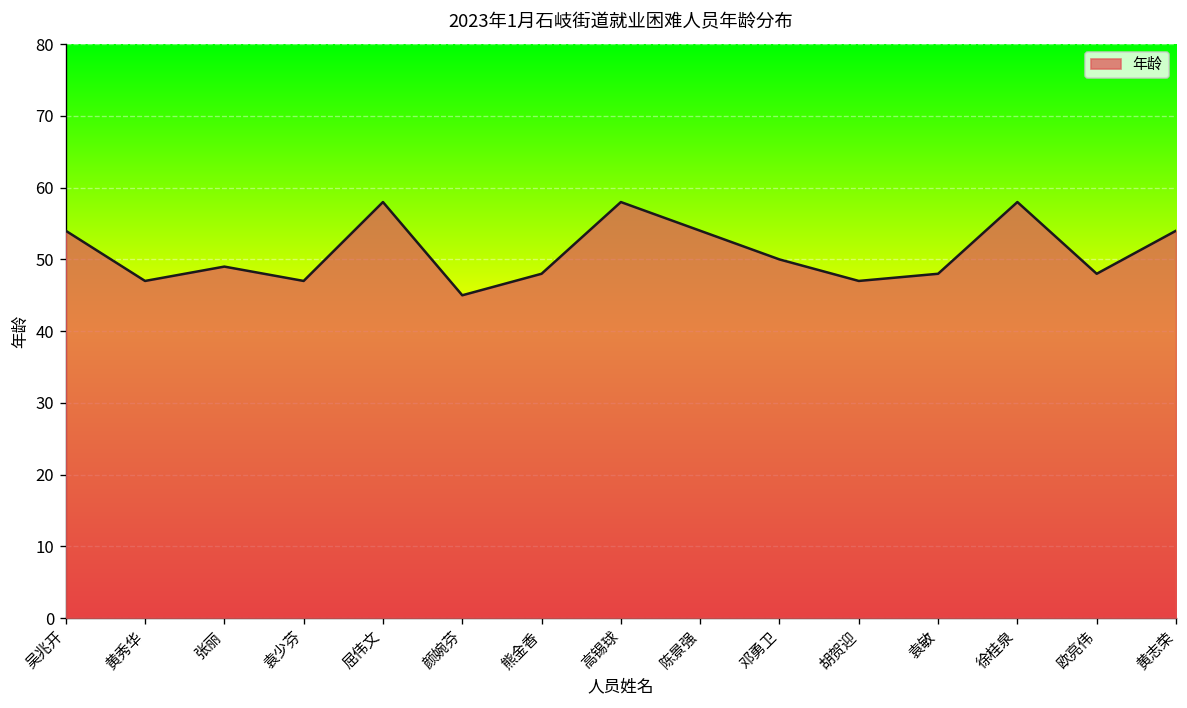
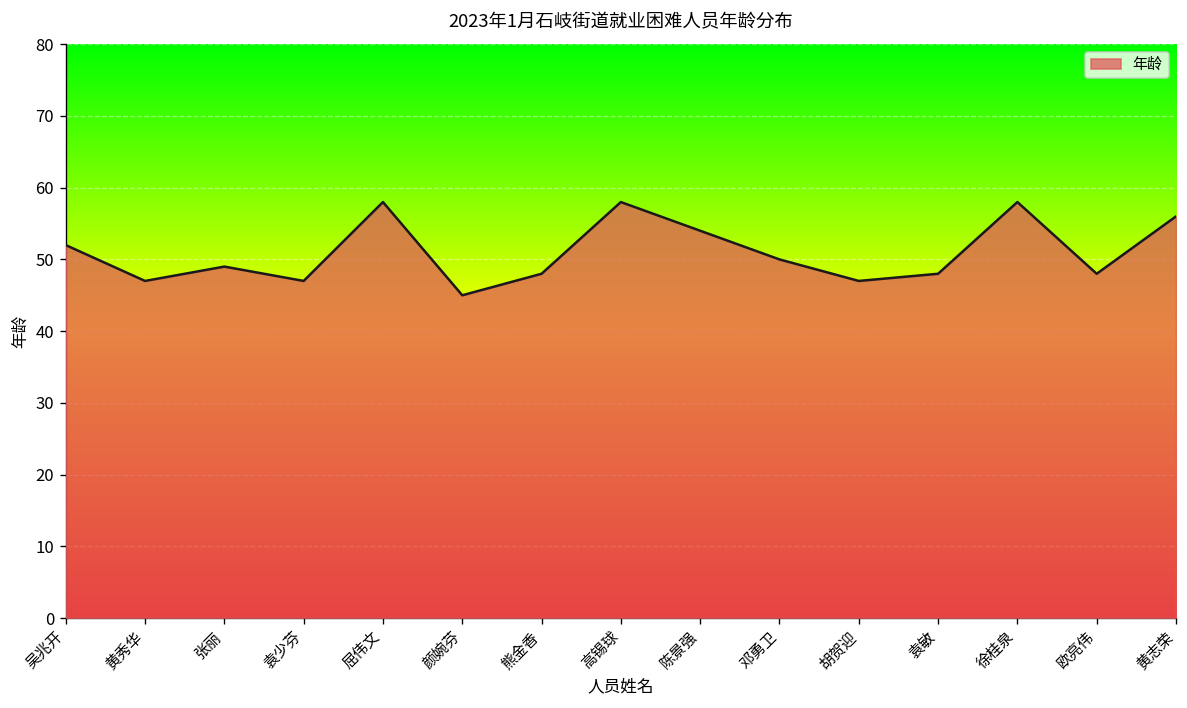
  {
-   "吴兆开": 54,
+   "吴兆开": 52,
    "黄秀华": 47,
    "张丽": 49,
    "袁少芬": 47,
    "屈伟文": 58,
    "颜婉芬": 45,
    "熊金香": 48,
    "高锡球": 58,
    "陈景强": 54,
    "邓勇卫": 50,
    "胡贺迎": 47,
    "袁敏": 48,
    "徐桂泉": 58,
    "欧亮伟": 48,
-   "黄志荣": 54
+   "黄志荣": 56
  }
